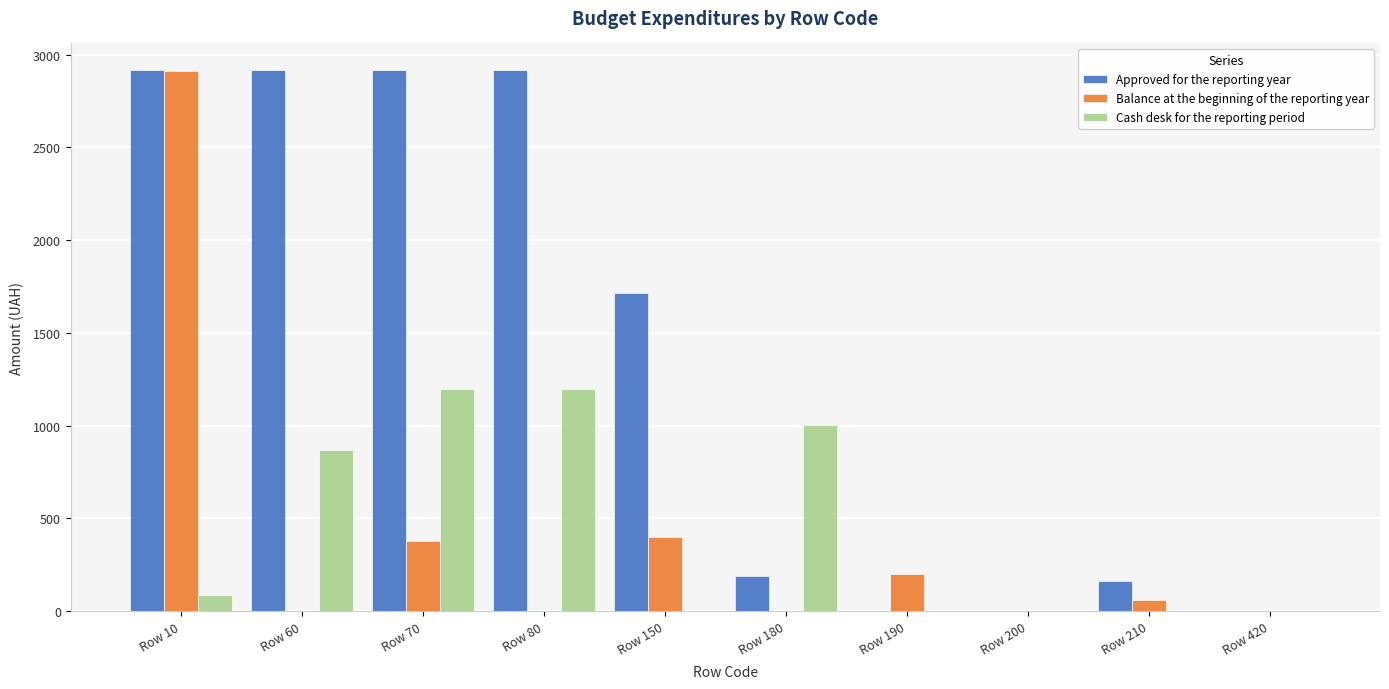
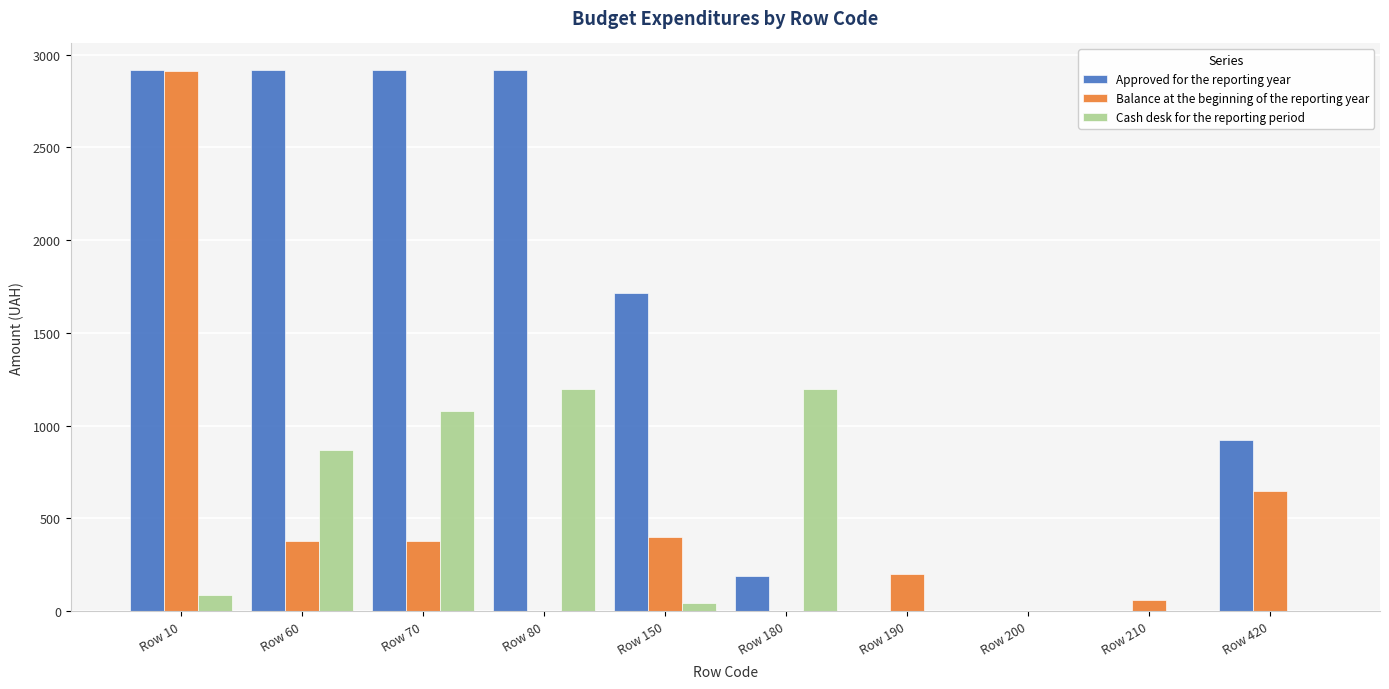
  {
    "Approved for the reporting year": {
      "Row 10": 2920,
      "Row 60": 2920,
      "Row 70": 2920,
      "Row 80": 2920,
      "Row 150": 1720,
      "Row 180": 190,
      "Row 190": 0,
      "Row 200": 0,
-     "Row 210": 160,
-     "Row 420": 0
+     "Row 210": 0,
+     "Row 420": 920
    },
    "Balance at the beginning of the reporting year": {
      "Row 10": 2910,
-     "Row 60": 0,
+     "Row 60": 380,
      "Row 70": 380,
      "Row 80": 0,
      "Row 150": 400,
      "Row 180": 0,
      "Row 190": 200,
      "Row 200": 0,
      "Row 210": 60,
-     "Row 420": 0
+     "Row 420": 650
    },
    "Cash desk for the reporting period": {
      "Row 10": 90,
      "Row 60": 870,
-     "Row 70": 1200,
+     "Row 70": 1080,
      "Row 80": 1200,
-     "Row 150": 0,
-     "Row 180": 1000,
+     "Row 150": 40,
+     "Row 180": 1200,
      "Row 190": 0,
      "Row 200": 0,
      "Row 210": 0,
      "Row 420": 0
    }
  }
